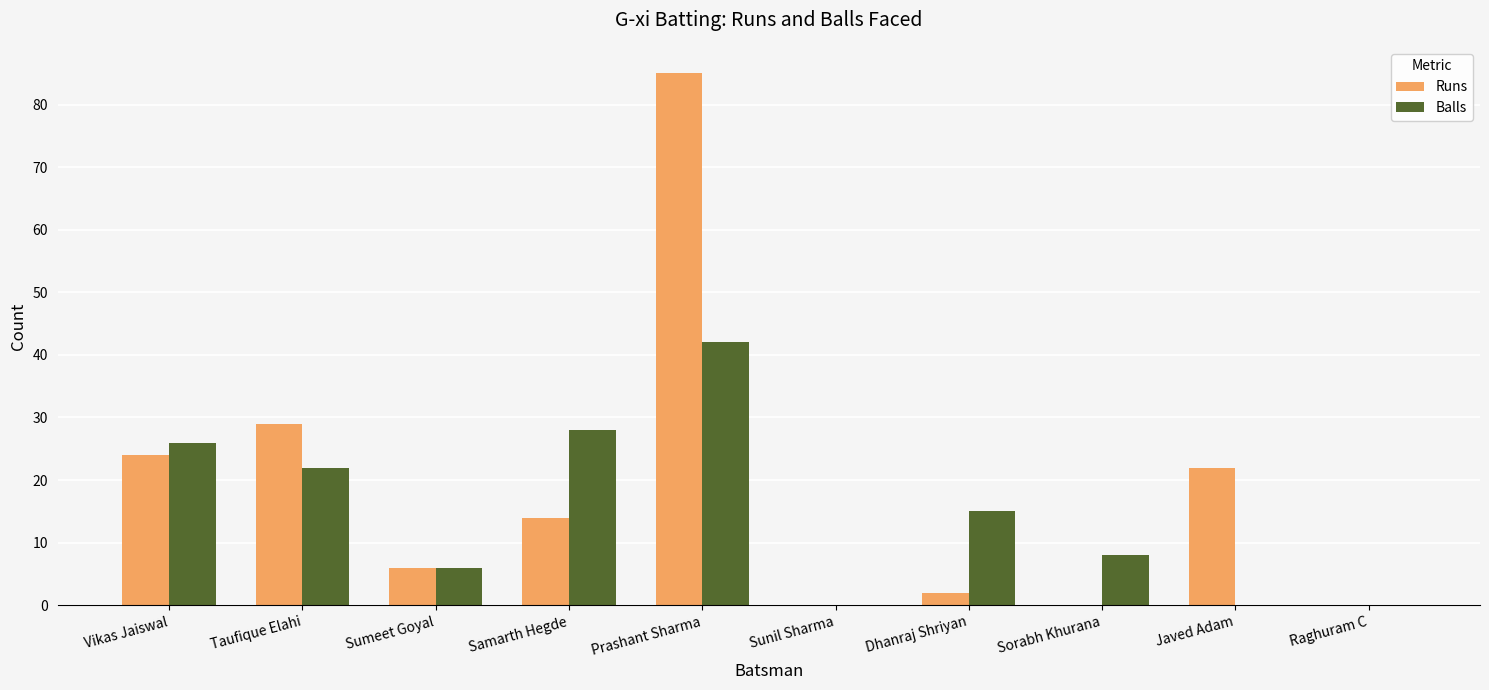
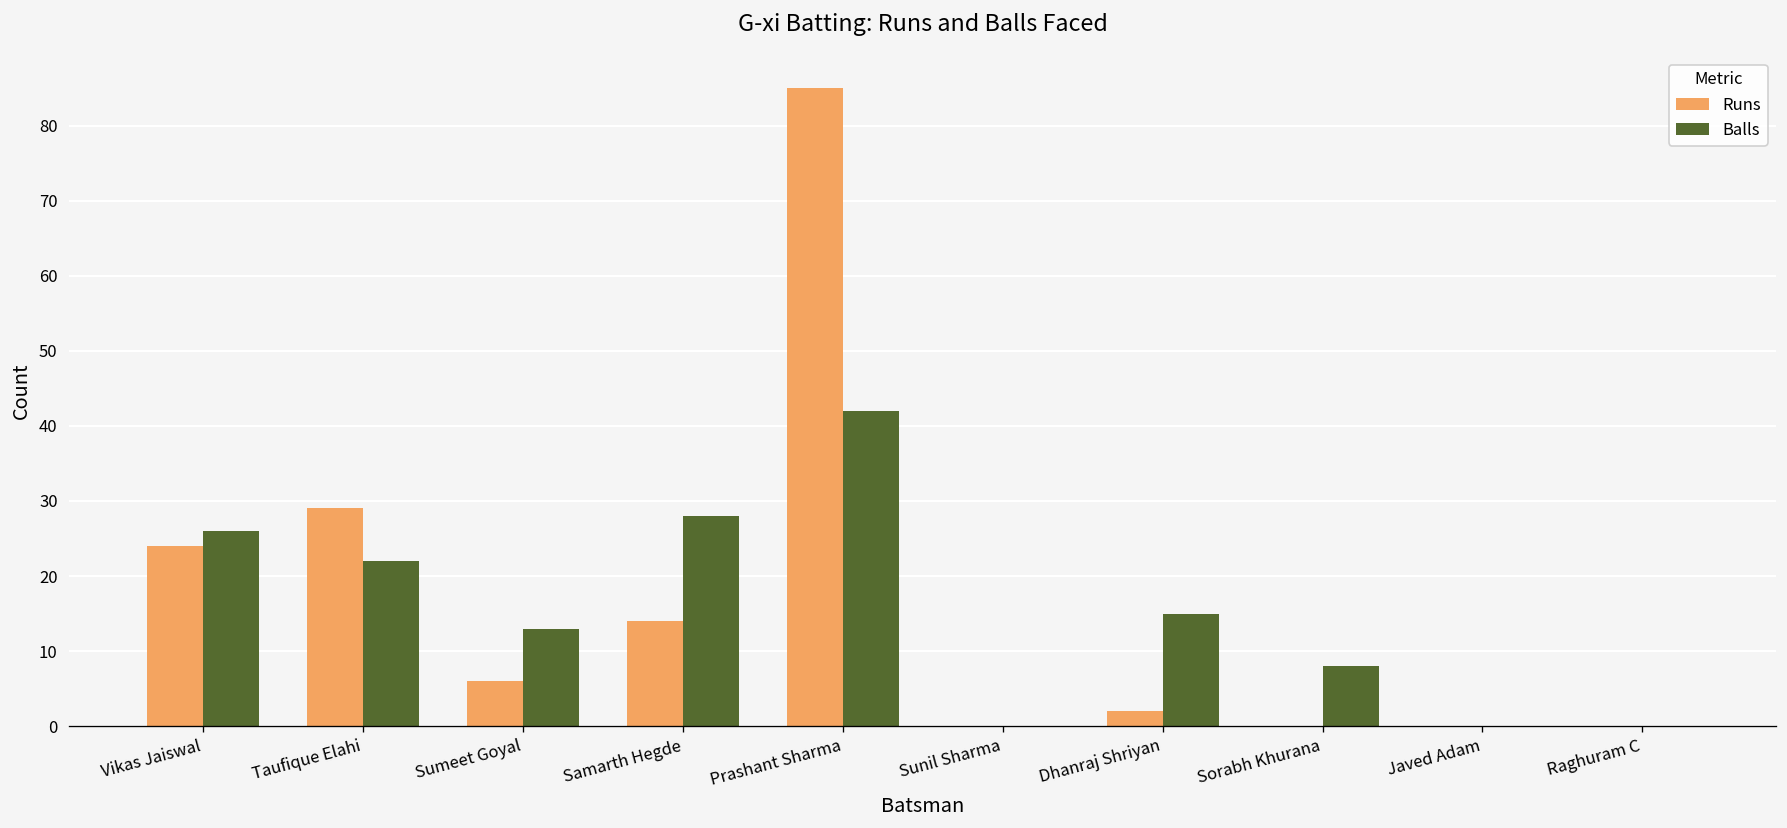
  {
    "Runs": {
      "Vikas Jaiswal": 24,
      "Taufique Elahi": 29,
      "Sumeet Goyal": 6,
      "Samarth Hegde": 14,
      "Prashant Sharma": 85,
      "Sunil Sharma": 0,
      "Dhanraj Shriyan": 2,
      "Sorabh Khurana": 0,
-     "Javed Adam": 22,
+     "Javed Adam": 0,
      "Raghuram C": 0
    },
    "Balls": {
      "Vikas Jaiswal": 26,
      "Taufique Elahi": 22,
-     "Sumeet Goyal": 6,
+     "Sumeet Goyal": 13,
      "Samarth Hegde": 28,
      "Prashant Sharma": 42,
      "Sunil Sharma": 0,
      "Dhanraj Shriyan": 15,
      "Sorabh Khurana": 8,
      "Javed Adam": 0,
      "Raghuram C": 0
    }
  }
